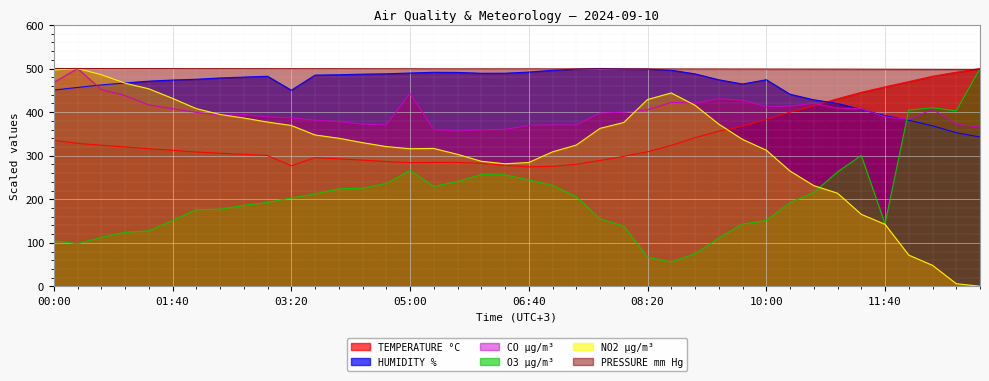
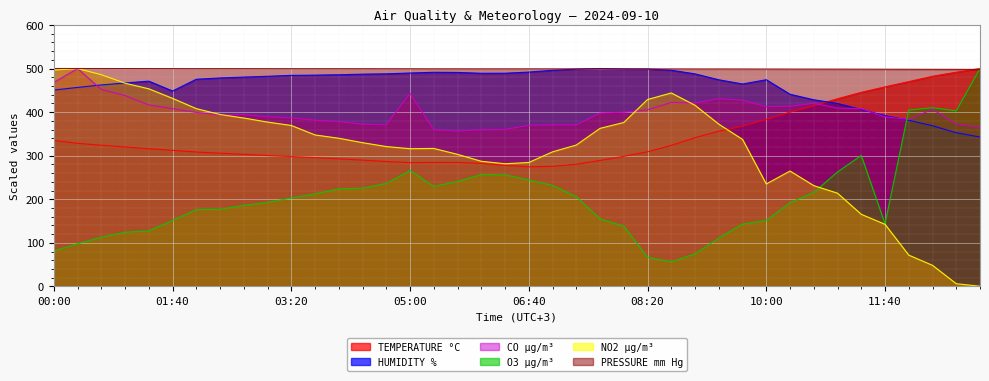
  {
    "TEMPERATURE °C": {
      "00:00": 330,
      "01:40": 310,
-     "03:20": 280,
+     "03:20": 300,
      "05:00": 280,
      "06:40": 270,
      "08:20": 310,
      "10:00": 380,
      "11:40": 460
    },
    "HUMIDITY %": {
      "00:00": 450,
-     "01:40": 470,
-     "03:20": 450,
+     "01:40": 450,
+     "03:20": 480,
      "05:00": 490,
      "06:40": 490,
      "10:00": 470
    },
    "CO µg/m³": {
      "00:00": 470,
      "01:40": 410,
      "03:20": 390,
      "05:00": 440,
      "06:40": 370,
      "08:20": 410,
      "10:00": 410
    },
    "O3 µg/m³": {
-     "00:00": 100,
+     "00:00": 80,
      "01:40": 150,
      "03:20": 200,
      "05:00": 270,
      "06:40": 240,
      "08:20": 70,
      "10:00": 150
    },
    "NO2 µg/m³": {
      "01:40": 430,
      "03:20": 370,
      "05:00": 320,
      "06:40": 280,
      "08:20": 430,
-     "10:00": 310
+     "10:00": 240
    },
    "PRESSURE mm Hg": {
      "01:40": 500,
      "03:20": 500,
      "05:00": 500,
      "06:40": 500,
      "10:00": 500,
      "11:40": 500
    }
  }
